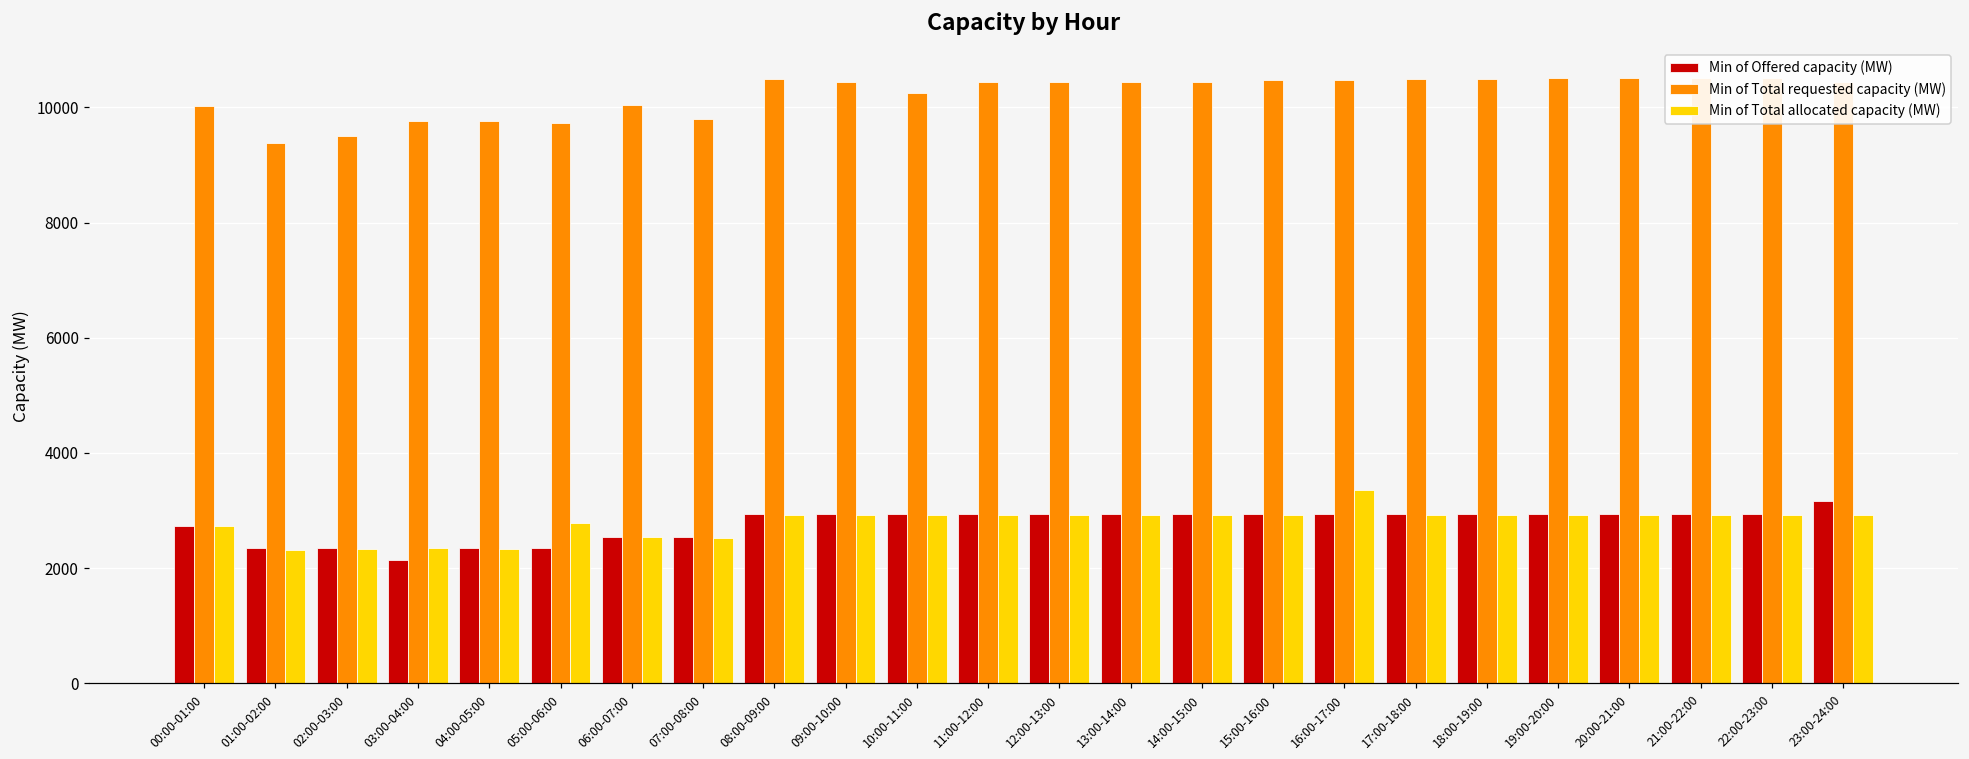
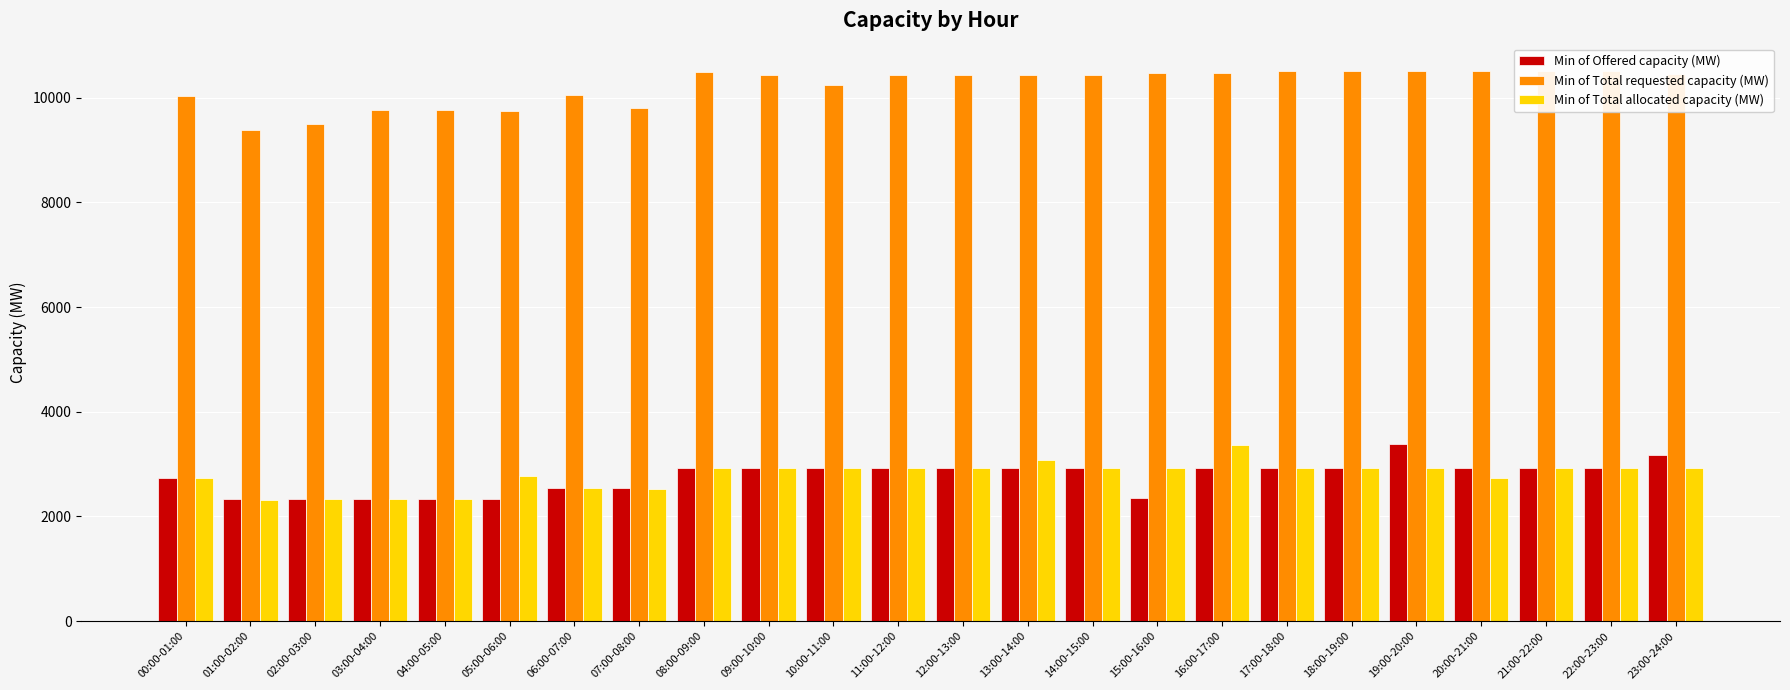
  {
    "Min of Offered capacity (MW)": {
      "00:00-01:00": 2700,
      "01:00-02:00": 2300,
      "02:00-03:00": 2300,
-     "03:00-04:00": 2100,
+     "03:00-04:00": 2300,
      "04:00-05:00": 2300,
      "05:00-06:00": 2300,
      "06:00-07:00": 2500,
      "07:00-08:00": 2500,
      "08:00-09:00": 2900,
      "09:00-10:00": 2900,
      "10:00-11:00": 2900,
      "11:00-12:00": 2900,
      "12:00-13:00": 2900,
      "13:00-14:00": 2900,
      "14:00-15:00": 2900,
-     "15:00-16:00": 2900,
+     "15:00-16:00": 2400,
      "16:00-17:00": 2900,
      "17:00-18:00": 2900,
      "18:00-19:00": 2900,
-     "19:00-20:00": 2900,
+     "19:00-20:00": 3400,
      "20:00-21:00": 2900,
      "21:00-22:00": 2900,
      "22:00-23:00": 2900,
      "23:00-24:00": 3200
    },
    "Min of Total requested capacity (MW)": {
      "00:00-01:00": 10000,
      "01:00-02:00": 9400,
      "02:00-03:00": 9500,
      "03:00-04:00": 9800,
      "04:00-05:00": 9800,
      "05:00-06:00": 9700,
      "06:00-07:00": 10000,
      "07:00-08:00": 9800,
      "08:00-09:00": 10500,
      "09:00-10:00": 10400,
      "10:00-11:00": 10200,
      "11:00-12:00": 10400,
      "12:00-13:00": 10400,
      "13:00-14:00": 10400,
      "14:00-15:00": 10400,
      "15:00-16:00": 10500,
      "16:00-17:00": 10500,
      "17:00-18:00": 10500,
      "18:00-19:00": 10500,
      "19:00-20:00": 10500,
      "20:00-21:00": 10500
    },
    "Min of Total allocated capacity (MW)": {
      "00:00-01:00": 2700,
      "01:00-02:00": 2300,
      "02:00-03:00": 2300,
      "03:00-04:00": 2300,
      "04:00-05:00": 2300,
      "05:00-06:00": 2800,
      "06:00-07:00": 2500,
      "07:00-08:00": 2500,
      "08:00-09:00": 2900,
      "09:00-10:00": 2900,
      "10:00-11:00": 2900,
      "11:00-12:00": 2900,
      "12:00-13:00": 2900,
-     "13:00-14:00": 2900,
+     "13:00-14:00": 3100,
      "14:00-15:00": 2900,
      "15:00-16:00": 2900,
      "16:00-17:00": 3400,
      "17:00-18:00": 2900,
      "18:00-19:00": 2900,
      "19:00-20:00": 2900,
-     "20:00-21:00": 2900,
+     "20:00-21:00": 2700,
      "21:00-22:00": 2900,
      "22:00-23:00": 2900,
      "23:00-24:00": 2900
    }
  }
